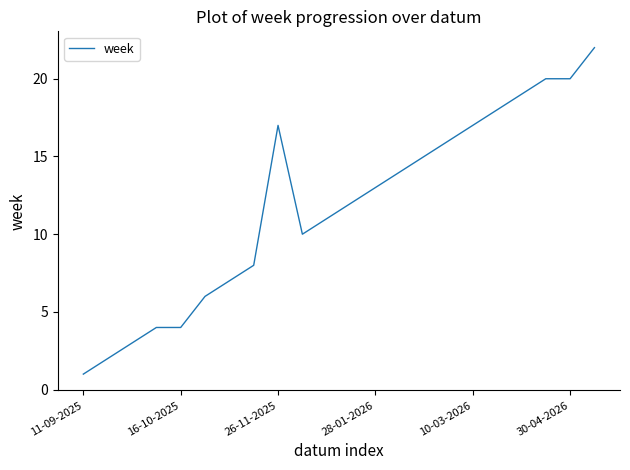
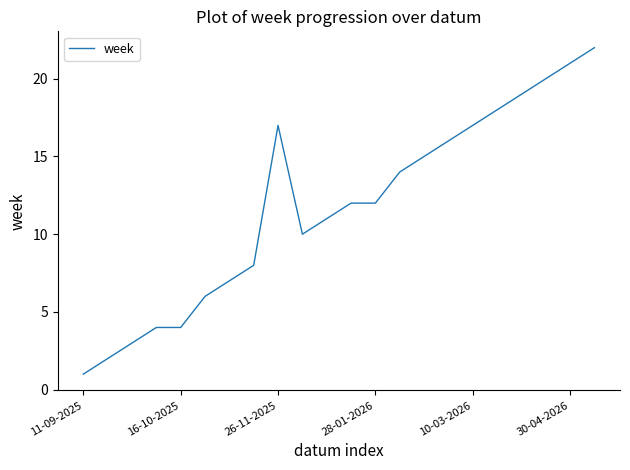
  {
    "11-09-2025": 1,
    "16-10-2025": 4,
    "26-11-2025": 17,
-   "28-01-2026": 13,
+   "28-01-2026": 12,
    "10-03-2026": 17,
-   "30-04-2026": 20
+   "30-04-2026": 21
  }
